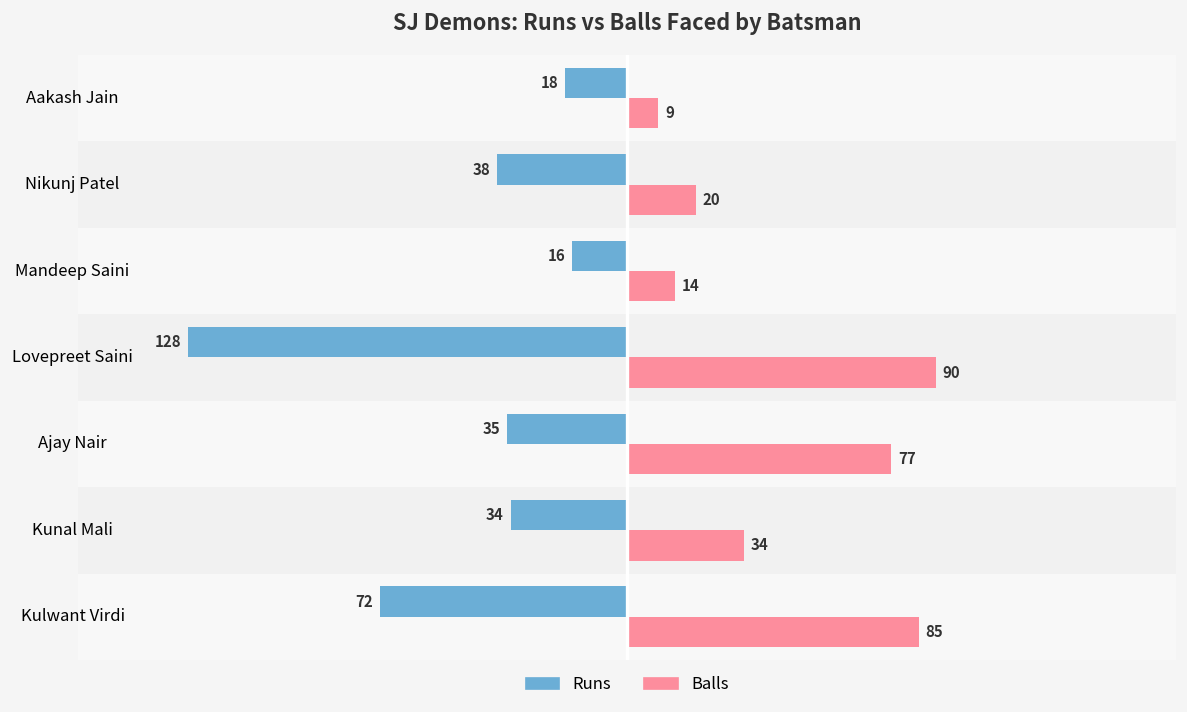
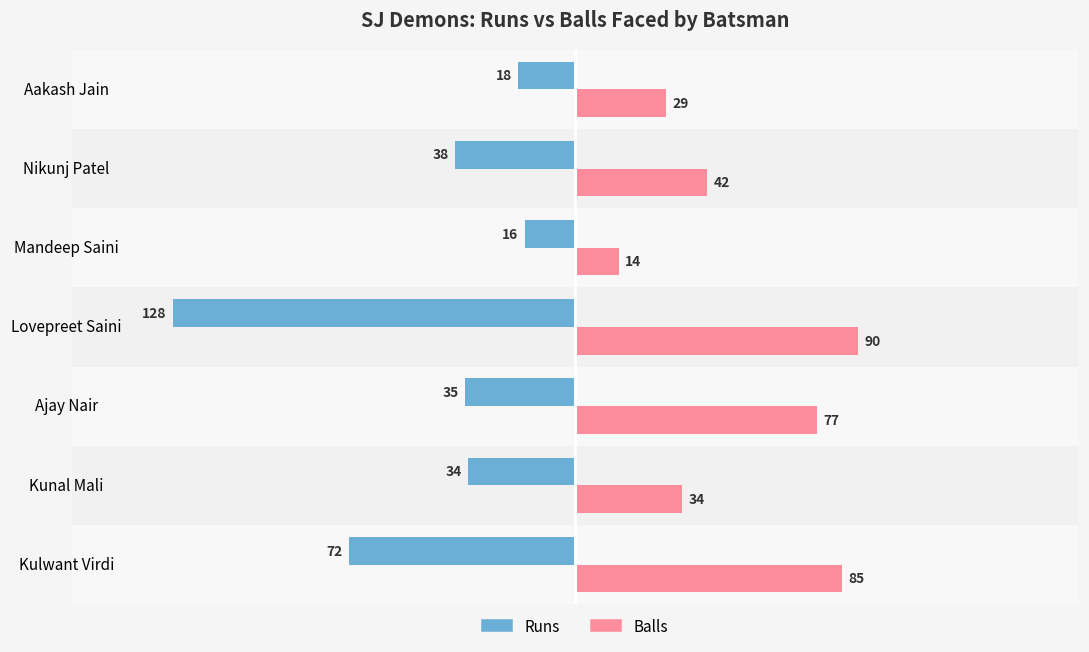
  {
    "Balls": {
-     "Aakash Jain": 9,
-     "Nikunj Patel": 20,
+     "Aakash Jain": 29,
+     "Nikunj Patel": 42,
      "Mandeep Saini": 14,
      "Lovepreet Saini": 90,
      "Ajay Nair": 77,
      "Kunal Mali": 34,
      "Kulwant Virdi": 85
    }
  }
